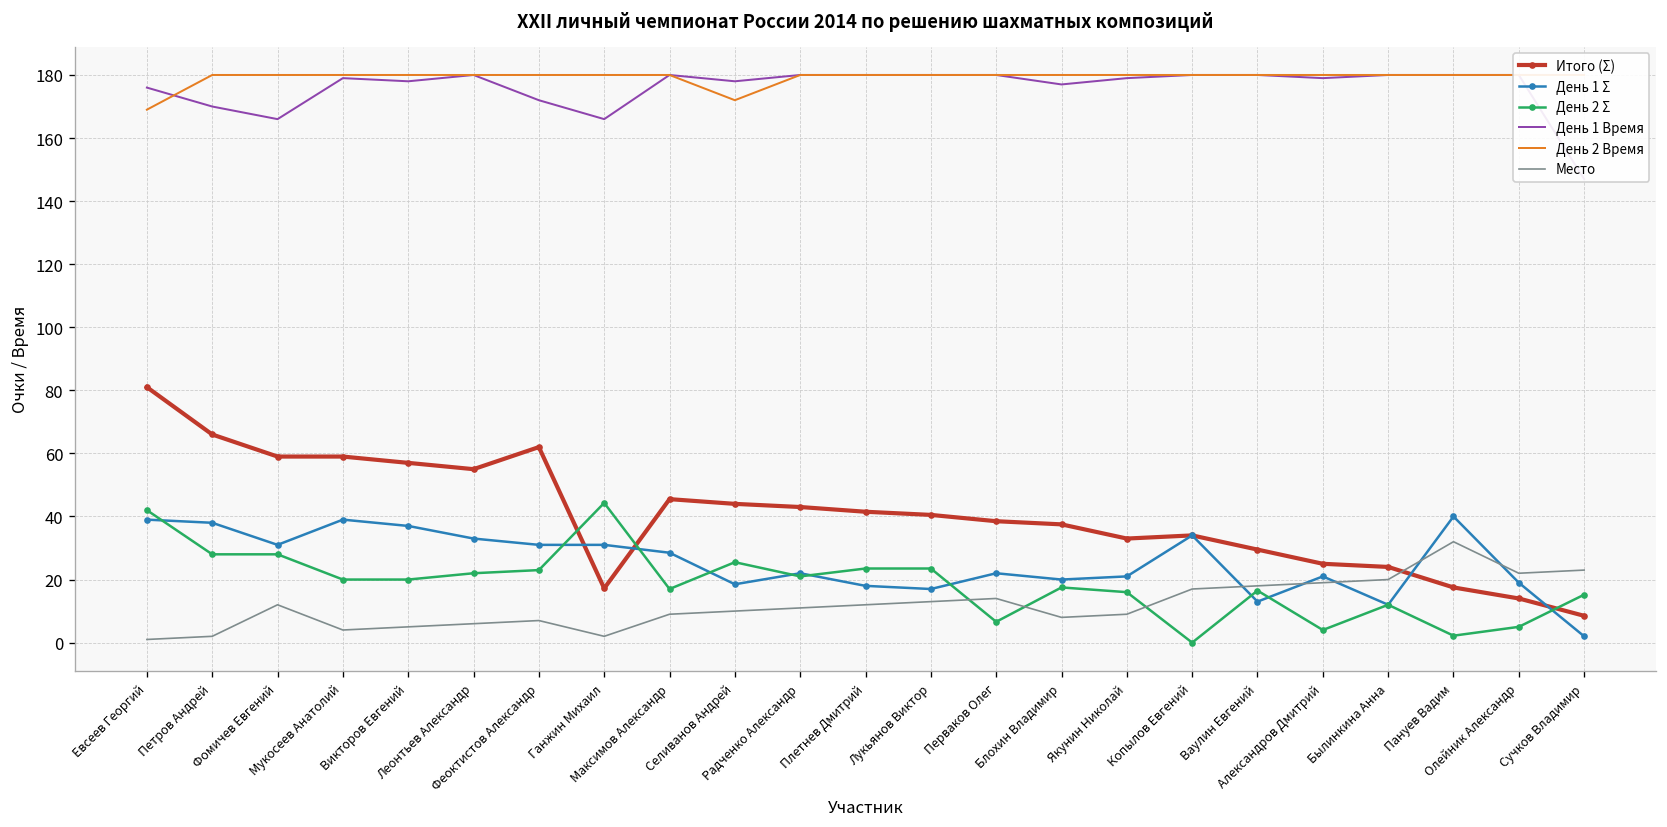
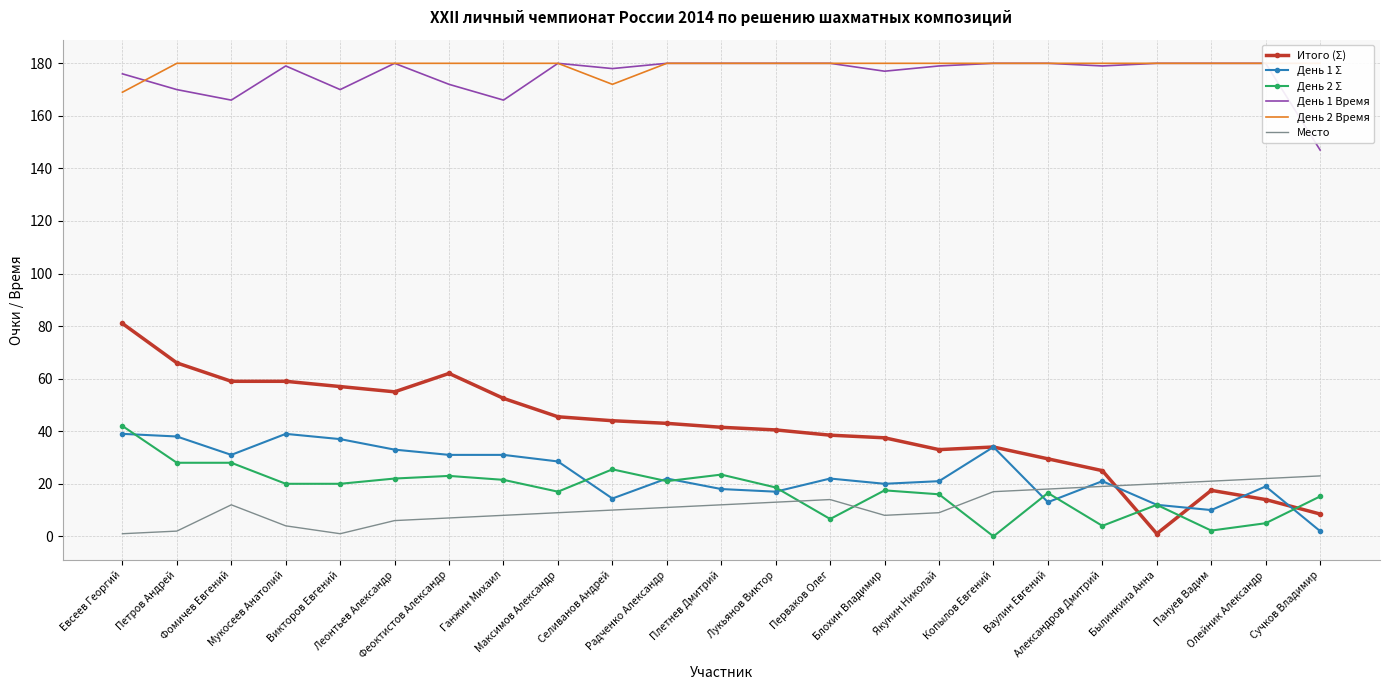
  {
    "Итого (Σ)": {
      "Евсеев Георгий": 81,
      "Петров Андрей": 66,
      "Фомичев Евгений": 59,
      "Мукосеев Анатолий": 59,
      "Викторов Евгений": 57,
      "Леонтьев Александр": 55,
      "Феоктистов Александр": 62,
-     "Ганжин Михаил": 17,
+     "Ганжин Михаил": 53,
      "Максимов Александр": 46,
      "Селиванов Андрей": 44,
      "Радченко Александр": 43,
      "Плетнев Дмитрий": 42,
      "Лукьянов Виктор": 41,
      "Перваков Олег": 39,
      "Блохин Владимир": 38,
      "Якунин Николай": 33,
      "Ваулин Евгений": 30,
      "Александров Дмитрий": 25,
-     "Былинкина Анна": 24,
+     "Былинкина Анна": 1,
      "Пануев Вадим": 18,
      "Олейник Александр": 14,
      "Сучков Владимир": 9
    },
    "День 1 Σ": {
      "Евсеев Георгий": 39,
      "Петров Андрей": 38,
      "Фомичев Евгений": 31,
      "Мукосеев Анатолий": 39,
      "Викторов Евгений": 37,
      "Леонтьев Александр": 33,
      "Феоктистов Александр": 31,
      "Ганжин Михаил": 31,
      "Максимов Александр": 29,
-     "Селиванов Андрей": 19,
+     "Селиванов Андрей": 14,
      "Радченко Александр": 22,
      "Плетнев Дмитрий": 18,
      "Лукьянов Виктор": 17,
      "Перваков Олег": 22,
      "Блохин Владимир": 20,
      "Якунин Николай": 21,
      "Ваулин Евгений": 13,
      "Александров Дмитрий": 21,
-     "Пануев Вадим": 40,
+     "Пануев Вадим": 10,
      "Олейник Александр": 19,
      "Сучков Владимир": 2
    },
    "День 2 Σ": {
      "Евсеев Георгий": 42,
      "Петров Андрей": 28,
      "Фомичев Евгений": 28,
      "Мукосеев Анатолий": 20,
      "Викторов Евгений": 20,
      "Леонтьев Александр": 22,
      "Феоктистов Александр": 23,
-     "Ганжин Михаил": 44,
+     "Ганжин Михаил": 22,
      "Максимов Александр": 17,
      "Селиванов Андрей": 26,
      "Радченко Александр": 21,
      "Плетнев Дмитрий": 24,
-     "Лукьянов Виктор": 24,
+     "Лукьянов Виктор": 19,
      "Перваков Олег": 7,
      "Блохин Владимир": 18,
      "Якунин Николай": 16,
      "Копылов Евгений": 0,
      "Ваулин Евгений": 17,
      "Александров Дмитрий": 4,
      "Пануев Вадим": 2,
      "Олейник Александр": 5,
      "Сучков Владимир": 15
    },
    "День 1 Время": {
      "Евсеев Георгий": 176,
      "Петров Андрей": 170,
      "Фомичев Евгений": 166,
      "Мукосеев Анатолий": 179,
-     "Викторов Евгений": 178,
+     "Викторов Евгений": 170,
      "Феоктистов Александр": 172,
      "Ганжин Михаил": 166,
      "Селиванов Андрей": 178,
      "Блохин Владимир": 177,
      "Якунин Николай": 179,
      "Александров Дмитрий": 179,
      "Сучков Владимир": 147
    },
    "День 2 Время": {
      "Евсеев Георгий": 169,
      "Петров Андрей": 180,
      "Фомичев Евгений": 180,
      "Мукосеев Анатолий": 180,
      "Викторов Евгений": 180,
      "Феоктистов Александр": 180,
      "Ганжин Михаил": 180,
      "Селиванов Андрей": 172,
      "Блохин Владимир": 180,
      "Якунин Николай": 180,
      "Александров Дмитрий": 180
    },
    "Место": {
      "Евсеев Георгий": 1,
      "Петров Андрей": 2,
      "Фомичев Евгений": 12,
      "Мукосеев Анатолий": 4,
-     "Викторов Евгений": 5,
+     "Викторов Евгений": 1,
      "Леонтьев Александр": 6,
      "Феоктистов Александр": 7,
-     "Ганжин Михаил": 2,
+     "Ганжин Михаил": 8,
      "Максимов Александр": 9,
      "Селиванов Андрей": 10,
      "Радченко Александр": 11,
      "Плетнев Дмитрий": 12,
      "Лукьянов Виктор": 13,
      "Перваков Олег": 14,
      "Блохин Владимир": 8,
      "Якунин Николай": 9,
      "Копылов Евгений": 17,
      "Ваулин Евгений": 18,
      "Александров Дмитрий": 19,
      "Былинкина Анна": 20,
-     "Пануев Вадим": 32,
+     "Пануев Вадим": 21,
      "Олейник Александр": 22,
      "Сучков Владимир": 23
    }
  }
